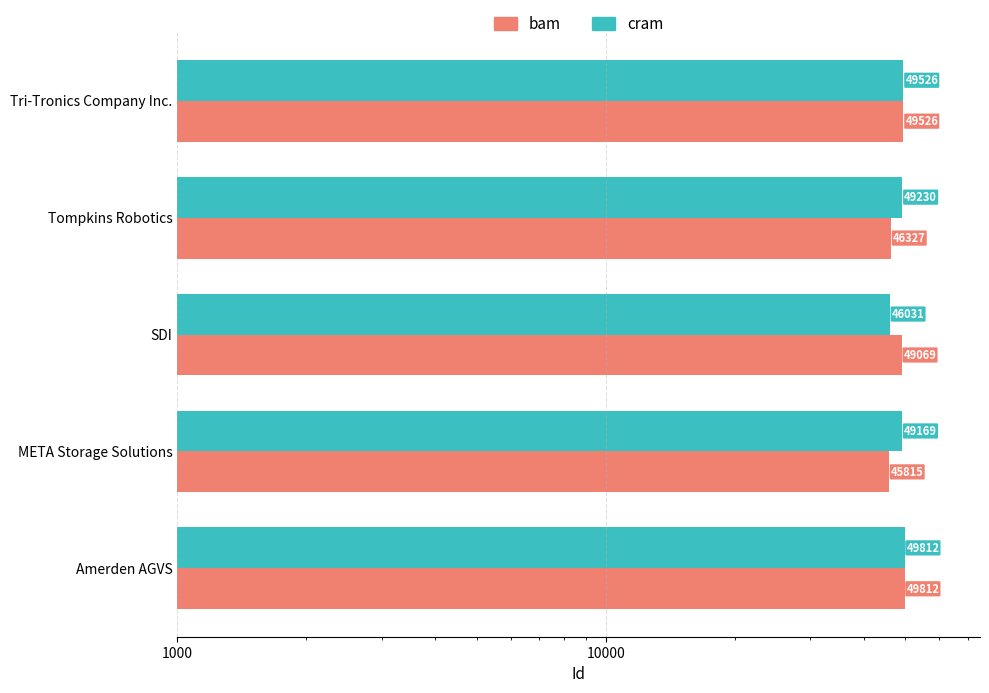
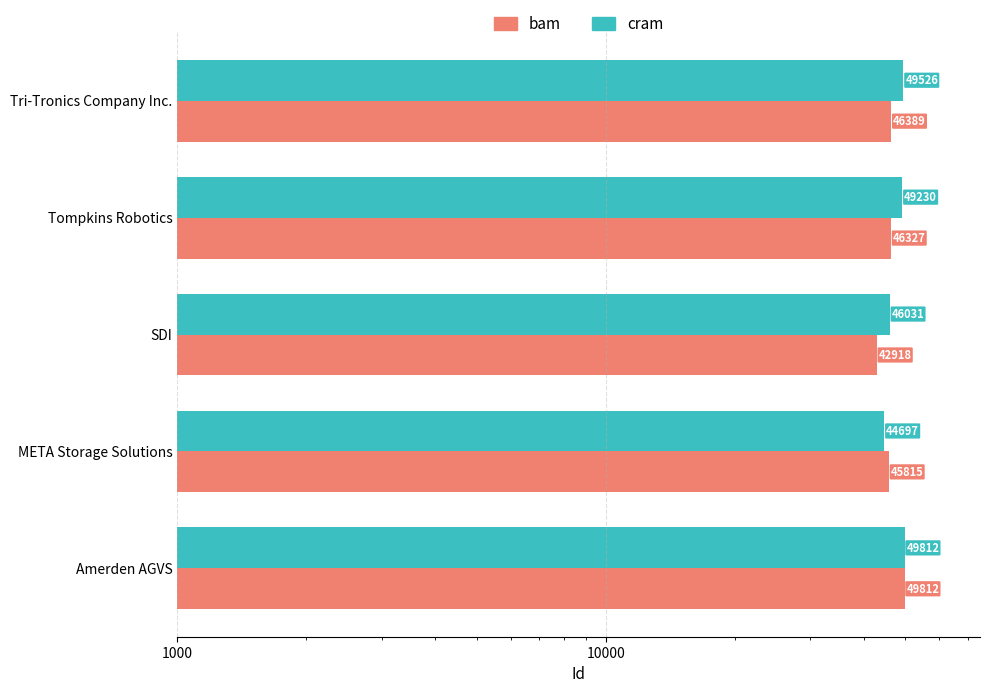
  {
    "cram": {
-     "META Storage Solutions": 49169
+     "META Storage Solutions": 44697
    },
    "bam": {
-     "Tri-Tronics Company Inc.": 49526,
-     "SDI": 49069
+     "Tri-Tronics Company Inc.": 46389,
+     "SDI": 42918
    }
  }
